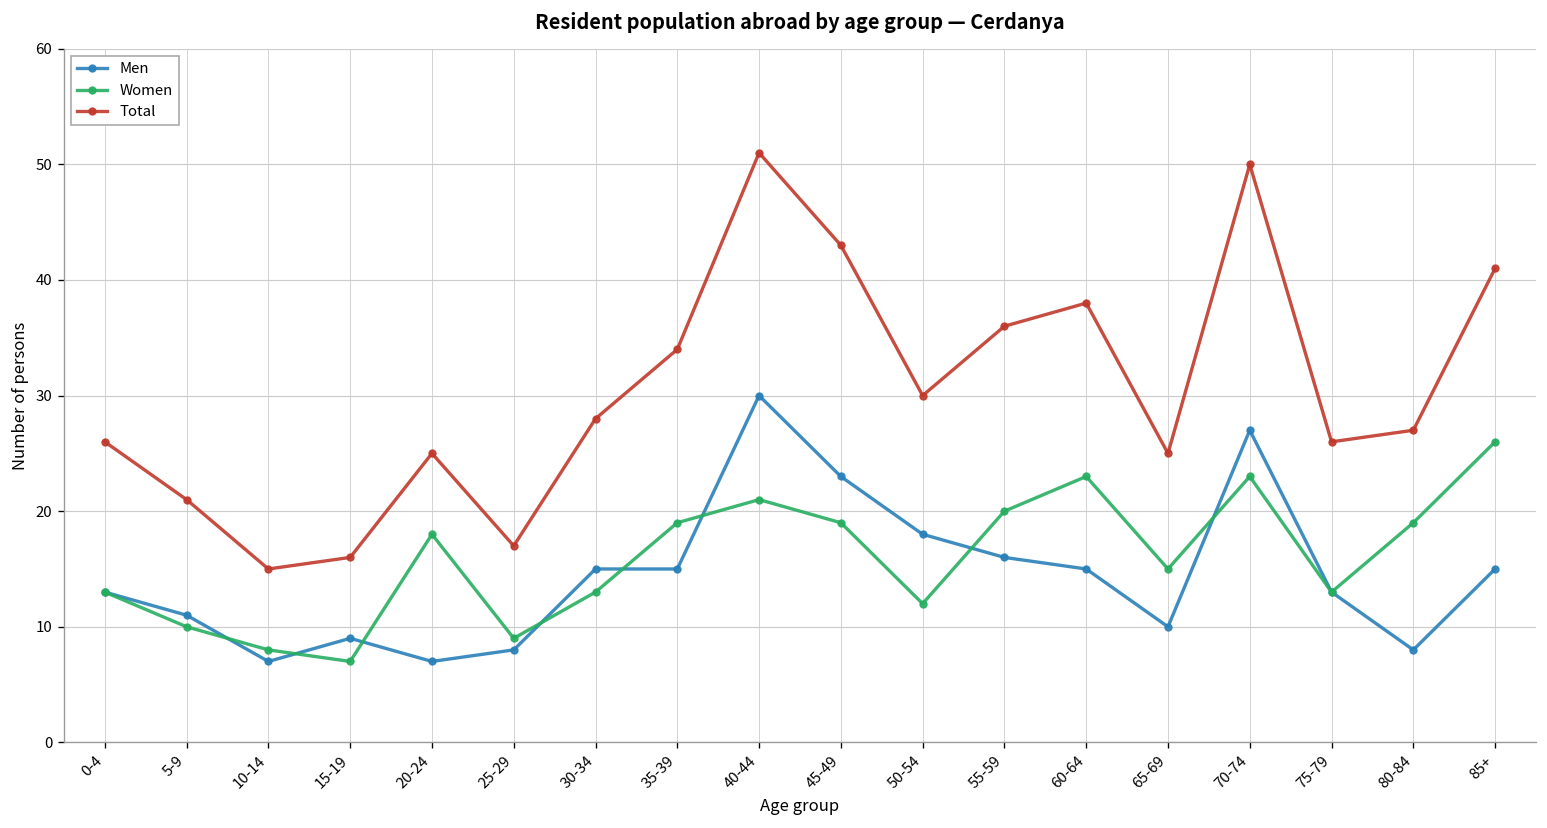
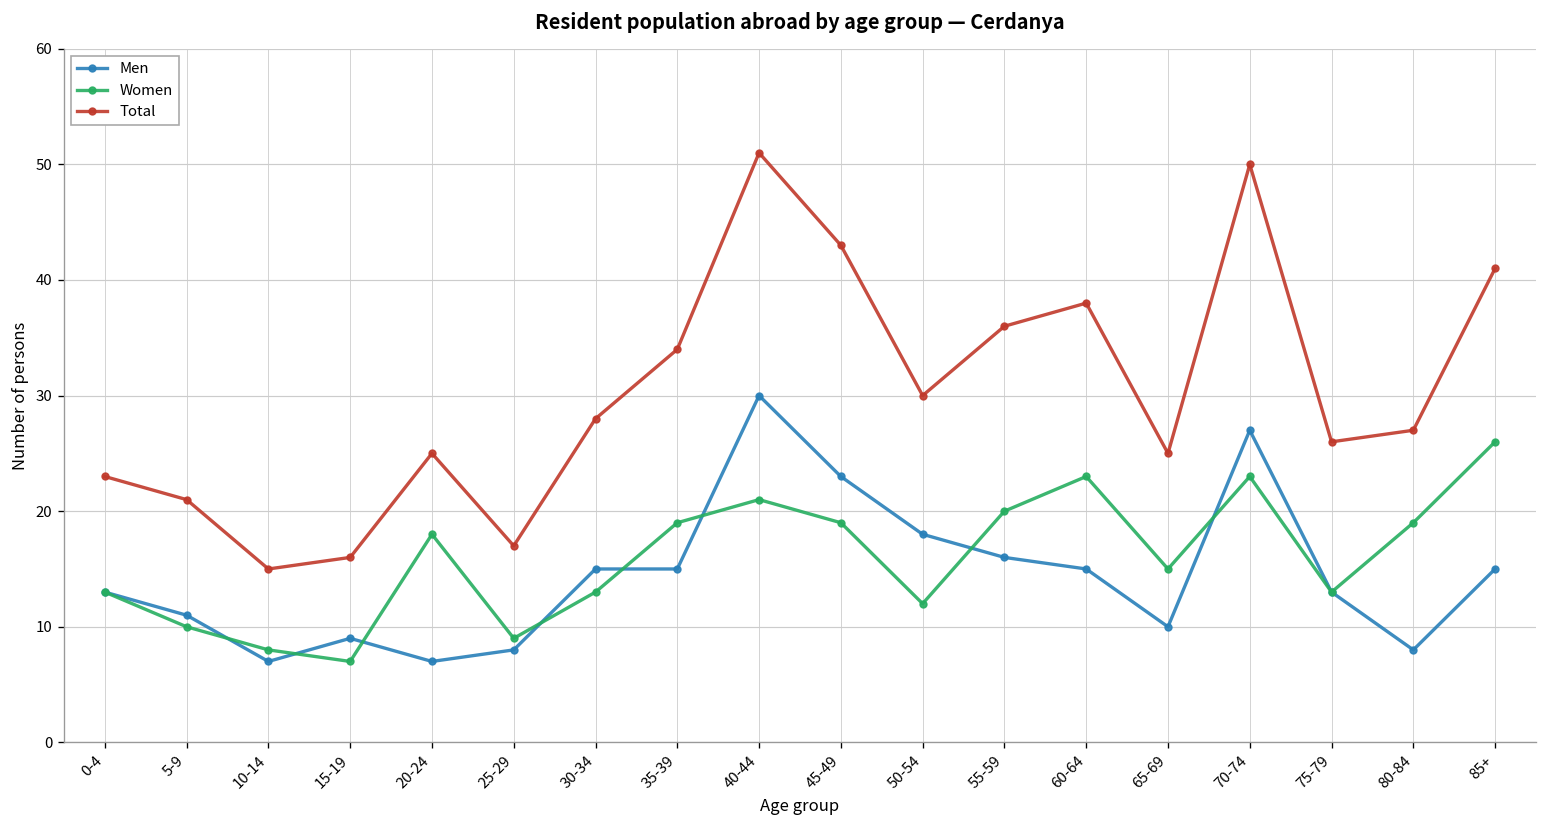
  {
    "Men": {
      "5-9": 11,
      "10-14": 7,
      "15-19": 9,
      "20-24": 7,
      "25-29": 8,
      "30-34": 15,
      "35-39": 15,
      "40-44": 30,
      "45-49": 23,
      "50-54": 18,
      "55-59": 16,
      "60-64": 15,
      "65-69": 10,
      "70-74": 27,
      "80-84": 8,
      "85+": 15
    },
    "Women": {
      "5-9": 10,
      "10-14": 8,
      "15-19": 7,
      "20-24": 18,
      "25-29": 9,
      "30-34": 13,
      "35-39": 19,
      "40-44": 21,
      "45-49": 19,
      "50-54": 12,
      "55-59": 20,
      "60-64": 23,
      "65-69": 15,
      "70-74": 23,
      "80-84": 19,
      "85+": 26
    },
    "Total": {
-     "0-4": 26,
+     "0-4": 23,
      "5-9": 21,
      "10-14": 15,
      "15-19": 16,
      "20-24": 25,
      "25-29": 17,
      "30-34": 28,
      "35-39": 34,
      "40-44": 51,
      "45-49": 43,
      "50-54": 30,
      "55-59": 36,
      "60-64": 38,
      "65-69": 25,
      "70-74": 50,
      "75-79": 26,
      "80-84": 27,
      "85+": 41
    }
  }
